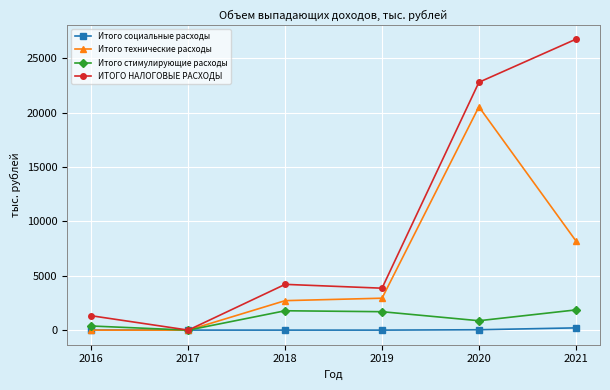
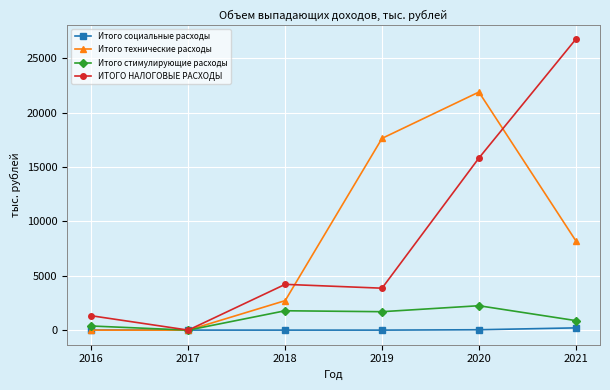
  {
    "Итого социальные расходы": {
      "2018": 0,
      "2019": 0,
      "2020": 0,
      "2021": 200
    },
    "Итого технические расходы": {
      "2018": 2700,
-     "2019": 2900,
-     "2020": 20500,
+     "2019": 17600,
+     "2020": 21900,
      "2021": 8200
    },
    "Итого стимулирующие расходы": {
      "2016": 400,
      "2018": 1800,
      "2019": 1700,
-     "2020": 900,
-     "2021": 1900
+     "2020": 2200,
+     "2021": 900
    },
    "ИТОГО НАЛОГОВЫЕ РАСХОДЫ": {
      "2016": 1300,
      "2018": 4200,
      "2019": 3900,
-     "2020": 22800,
+     "2020": 15800,
      "2021": 26700
    }
  }
